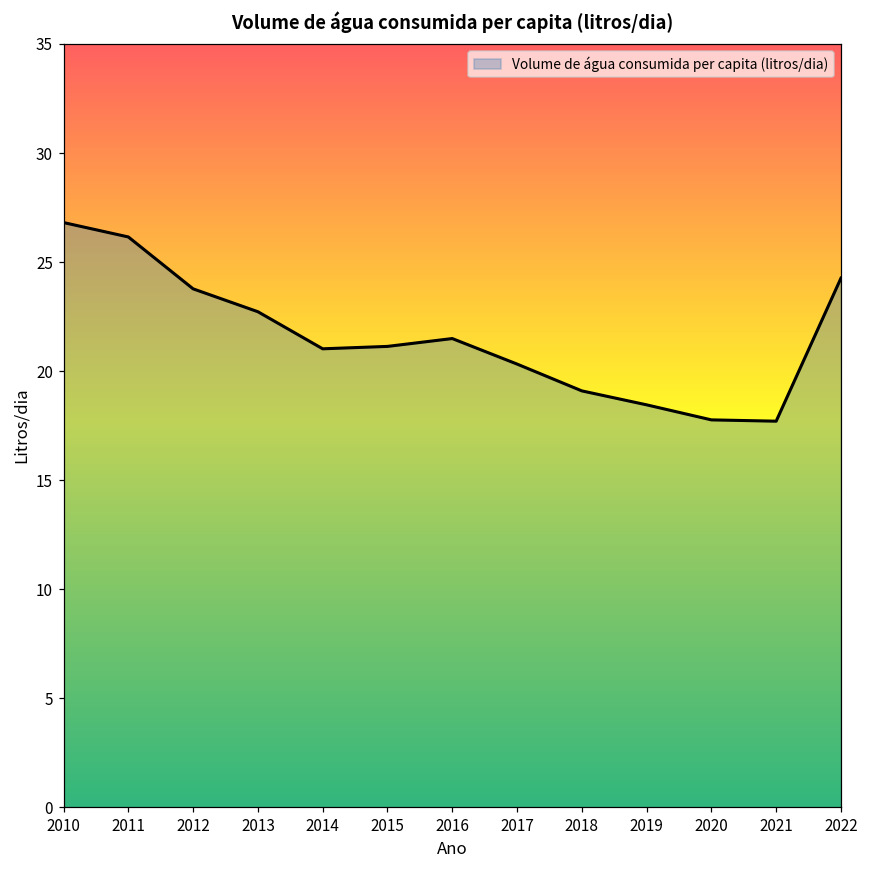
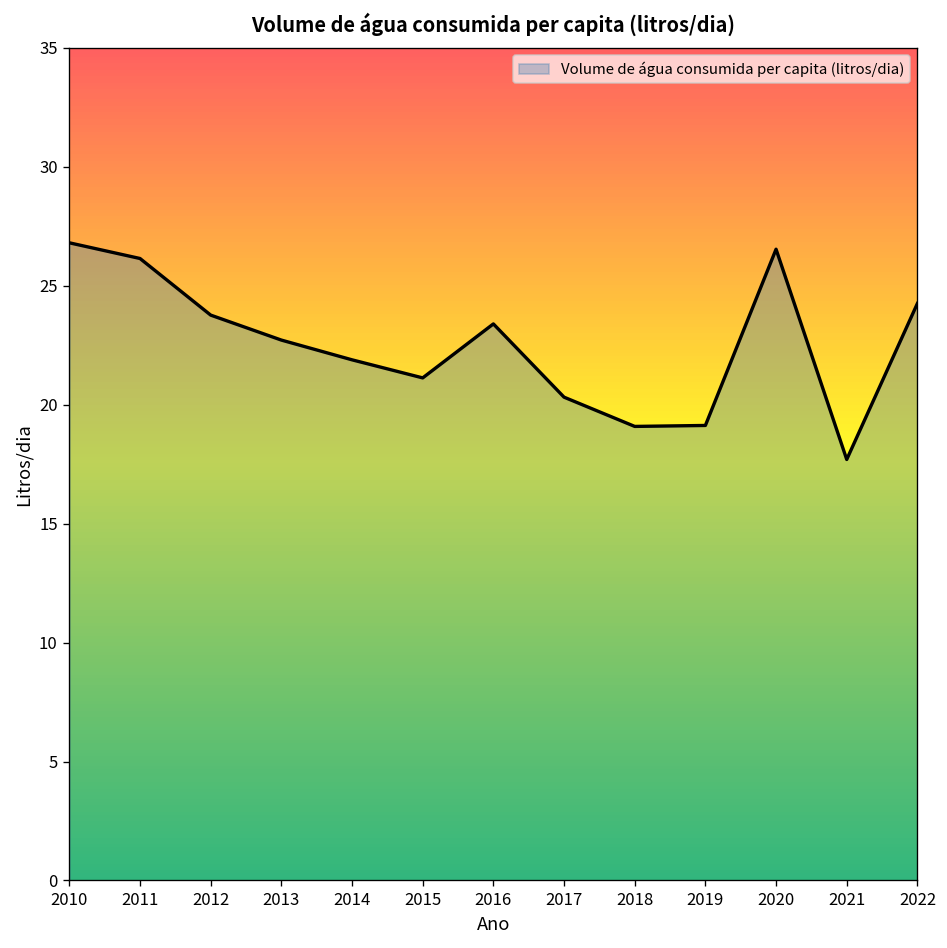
  {
    "2010": 26.8,
    "2011": 26.2,
    "2012": 23.8,
    "2013": 22.7,
-   "2014": 21.0,
+   "2014": 21.9,
    "2015": 21.1,
-   "2016": 21.5,
+   "2016": 23.4,
    "2017": 20.3,
    "2018": 19.1,
-   "2019": 18.5,
-   "2020": 17.8,
+   "2019": 19.1,
+   "2020": 26.5,
    "2021": 17.7,
    "2022": 24.3
  }
